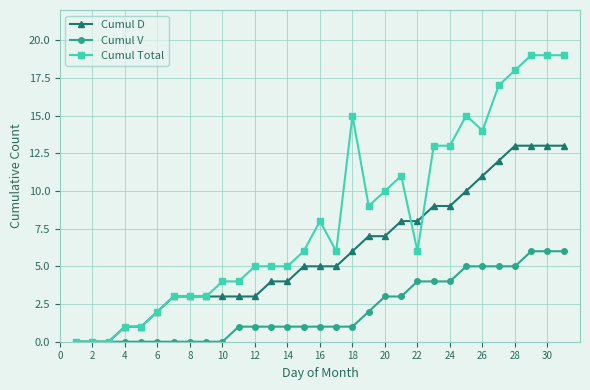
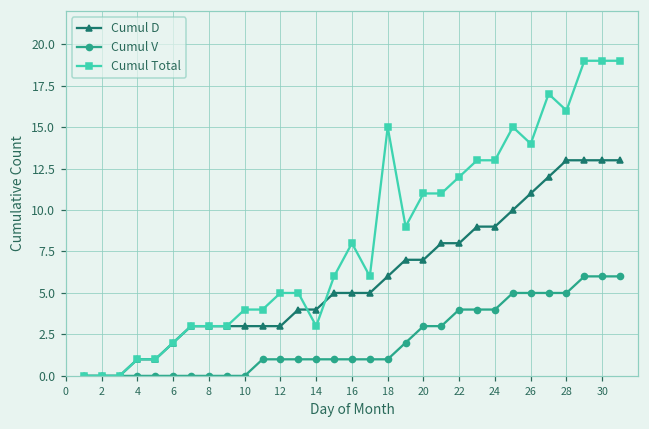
  {
    "Cumul Total": {
      "10": 4,
      "12": 5,
-     "14": 5,
+     "14": 3,
      "16": 8,
      "18": 15,
-     "20": 10,
-     "22": 6,
+     "20": 11,
+     "22": 12,
      "24": 13,
      "26": 14,
-     "28": 18,
+     "28": 16,
      "30": 19
    }
  }
